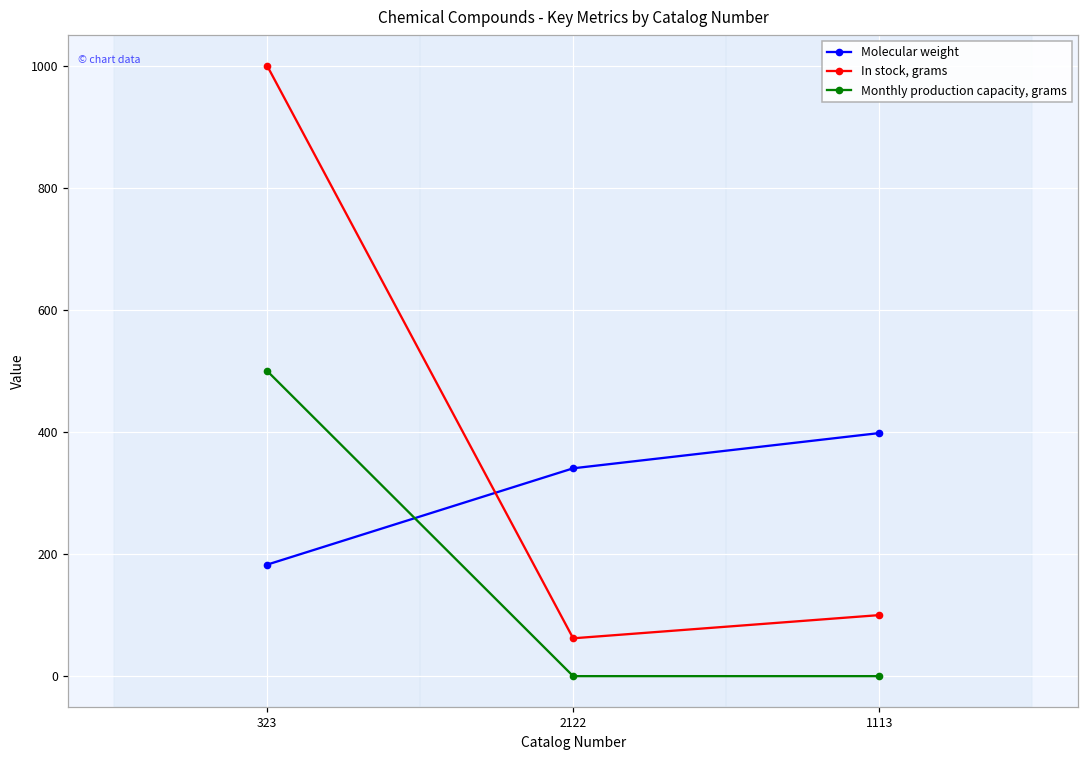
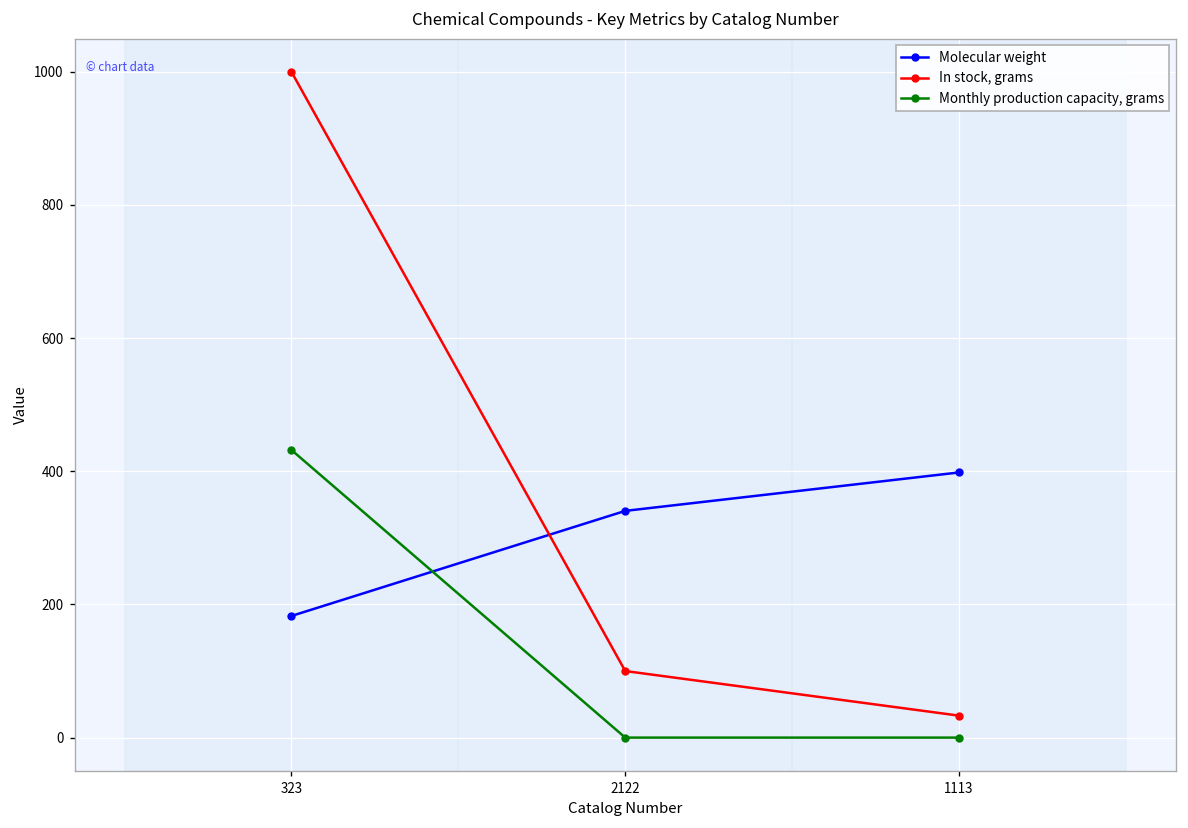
  {
    "Molecular weight": {
      "323": 180,
      "2122": 340,
      "1113": 400
    },
    "In stock, grams": {
      "323": 1000,
-     "2122": 60,
-     "1113": 100
+     "2122": 100,
+     "1113": 30
    },
    "Monthly production capacity, grams": {
-     "323": 500,
+     "323": 430,
      "2122": 0,
      "1113": 0
    }
  }
